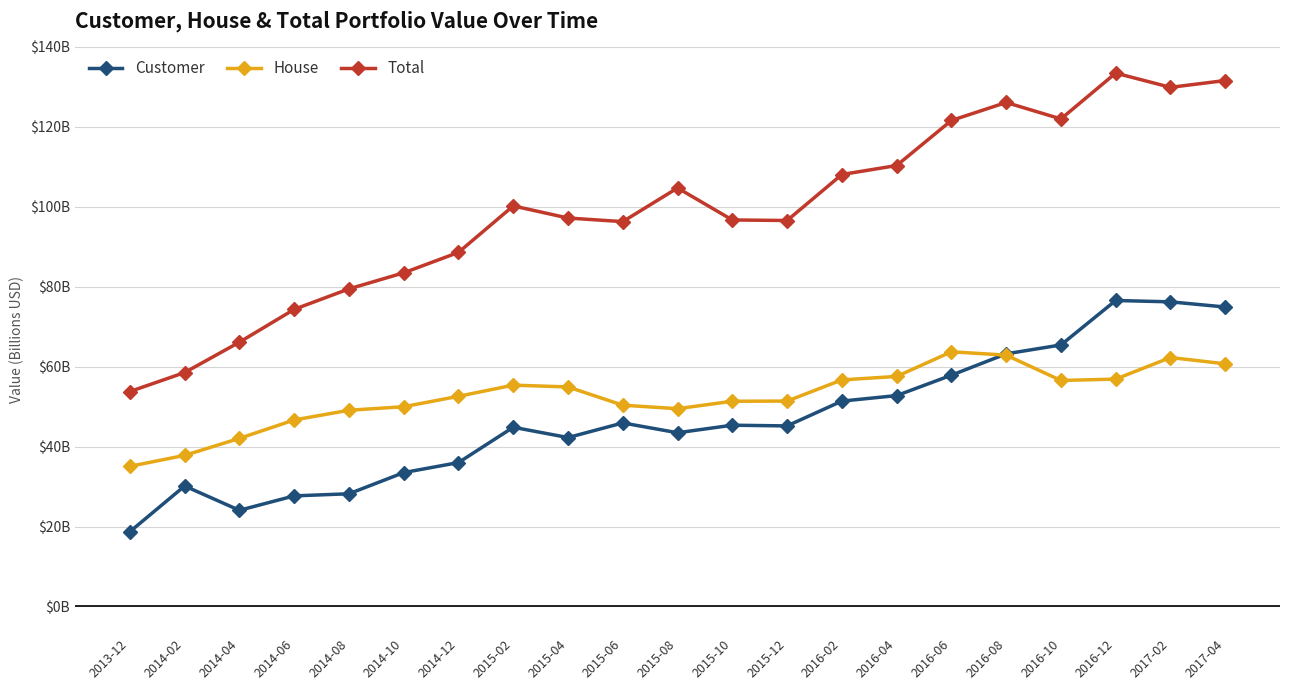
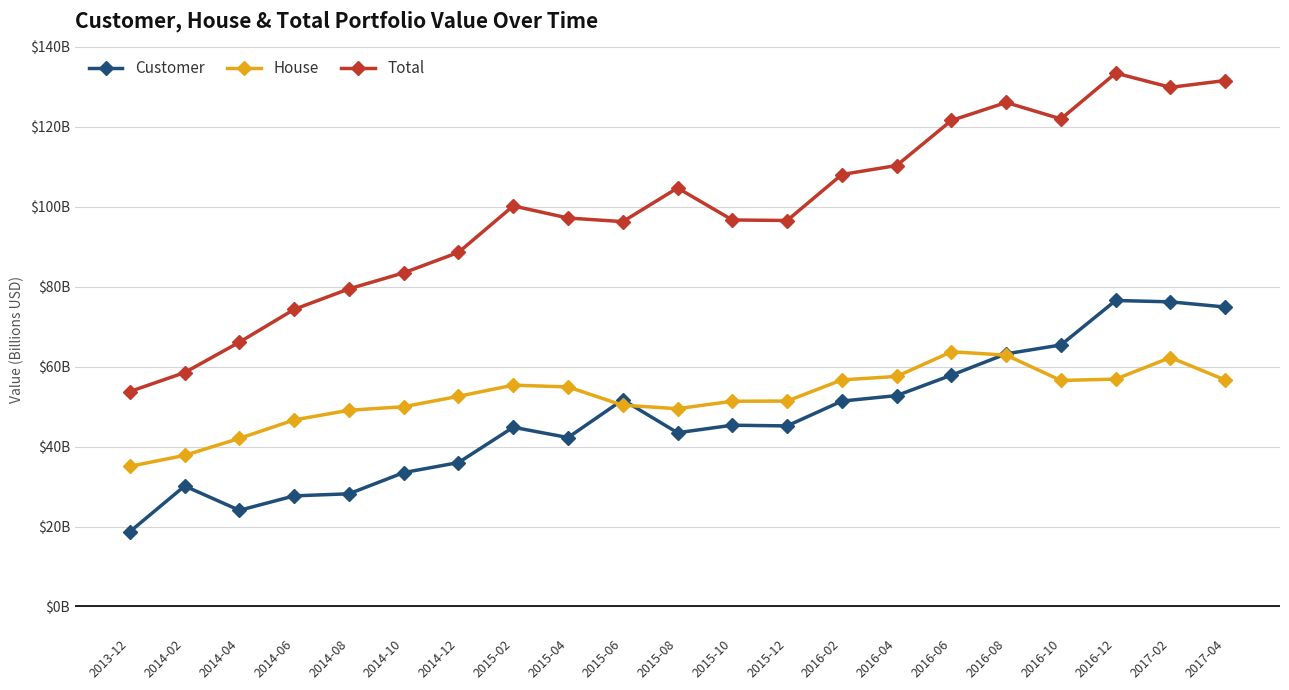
  {
    "Customer": {
      "2013-12": "$19000000000",
      "2014-02": "$30000000000",
      "2014-04": "$24000000000",
      "2014-06": "$28000000000",
      "2014-08": "$28000000000",
      "2014-10": "$33000000000",
      "2014-12": "$36000000000",
      "2015-02": "$45000000000",
      "2015-04": "$42000000000",
-     "2015-06": "$46000000000",
+     "2015-06": "$52000000000",
      "2015-08": "$43000000000",
      "2015-10": "$45000000000",
      "2015-12": "$45000000000",
      "2016-02": "$51000000000",
      "2016-04": "$53000000000",
      "2016-06": "$58000000000",
      "2016-10": "$65000000000",
      "2016-12": "$77000000000",
      "2017-02": "$76000000000",
      "2017-04": "$75000000000"
    },
    "House": {
      "2013-12": "$35000000000",
      "2014-02": "$38000000000",
      "2014-04": "$42000000000",
      "2014-06": "$47000000000",
      "2014-08": "$49000000000",
      "2014-10": "$50000000000",
      "2014-12": "$53000000000",
      "2015-02": "$55000000000",
      "2015-04": "$55000000000",
      "2015-06": "$50000000000",
      "2015-08": "$49000000000",
      "2015-10": "$51000000000",
      "2015-12": "$51000000000",
      "2016-02": "$57000000000",
      "2016-04": "$58000000000",
      "2016-06": "$64000000000",
      "2016-10": "$57000000000",
      "2016-12": "$57000000000",
      "2017-02": "$62000000000",
-     "2017-04": "$61000000000"
+     "2017-04": "$57000000000"
    },
    "Total": {
      "2013-12": "$54000000000",
      "2014-02": "$58000000000",
      "2014-04": "$66000000000",
      "2014-06": "$74000000000",
      "2014-08": "$79000000000",
      "2014-10": "$83000000000",
      "2014-12": "$89000000000",
      "2015-02": "$100000000000",
      "2015-04": "$97000000000",
      "2015-06": "$96000000000",
      "2015-08": "$105000000000",
      "2015-10": "$97000000000",
      "2015-12": "$97000000000",
      "2016-02": "$108000000000",
      "2016-04": "$110000000000",
      "2016-06": "$122000000000",
      "2016-08": "$126000000000",
      "2016-10": "$122000000000",
      "2016-12": "$133000000000",
      "2017-02": "$130000000000",
      "2017-04": "$132000000000"
    }
  }
